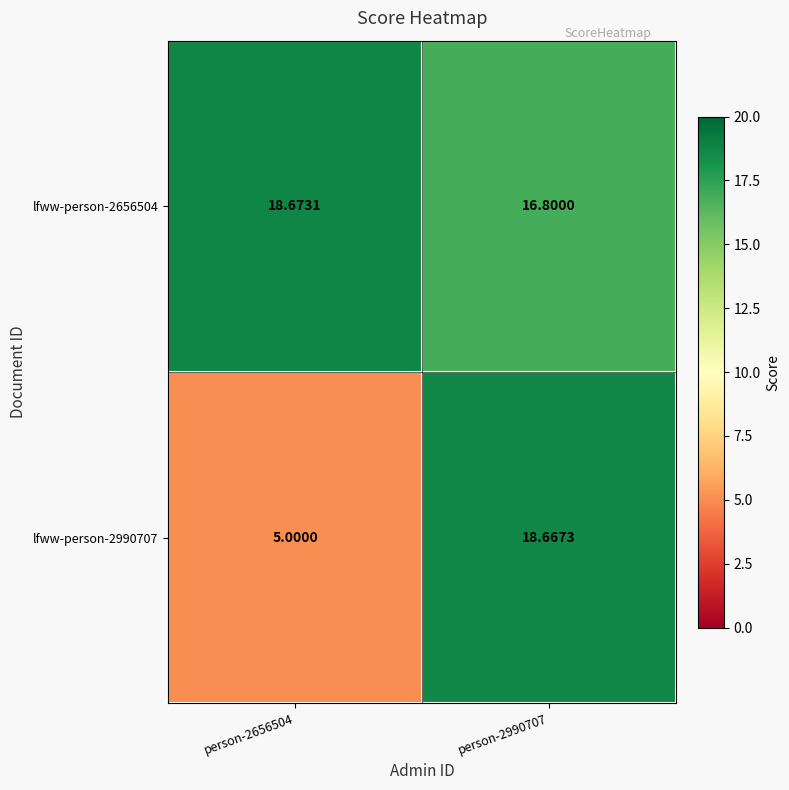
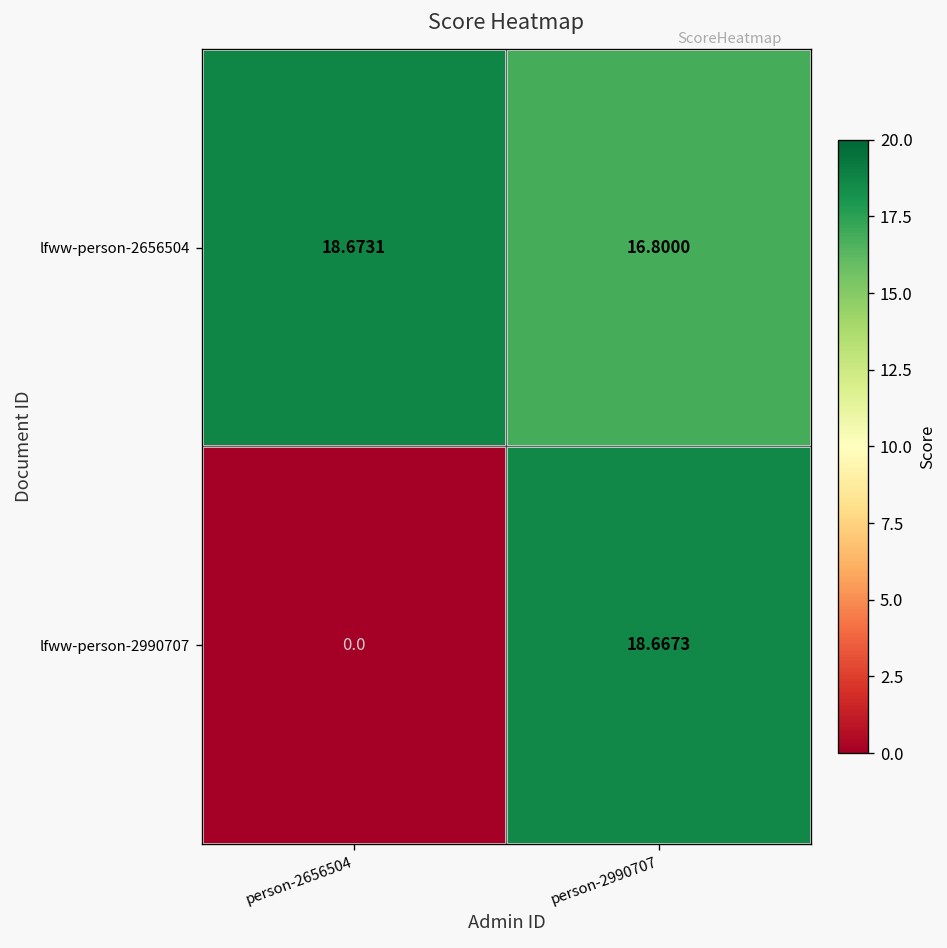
  {
    "lfww-person-2656504": {
      "person-2656504": 18.6731,
      "person-2990707": 16.8000
    },
    "lfww-person-2990707": {
-     "person-2656504": 5.0000,
+     "person-2656504": 0.0,
      "person-2990707": 18.6673
    }
  }
